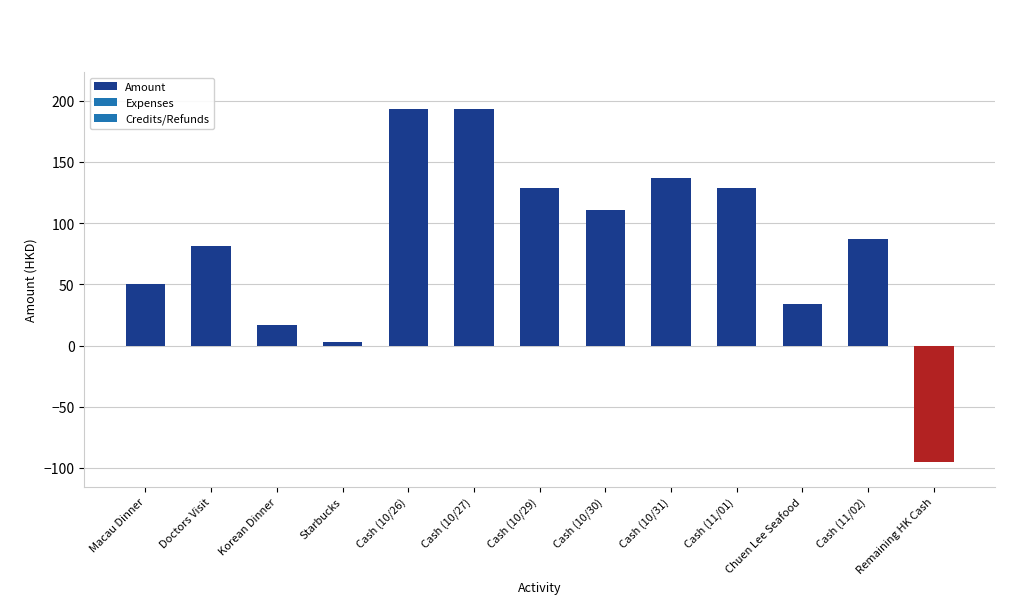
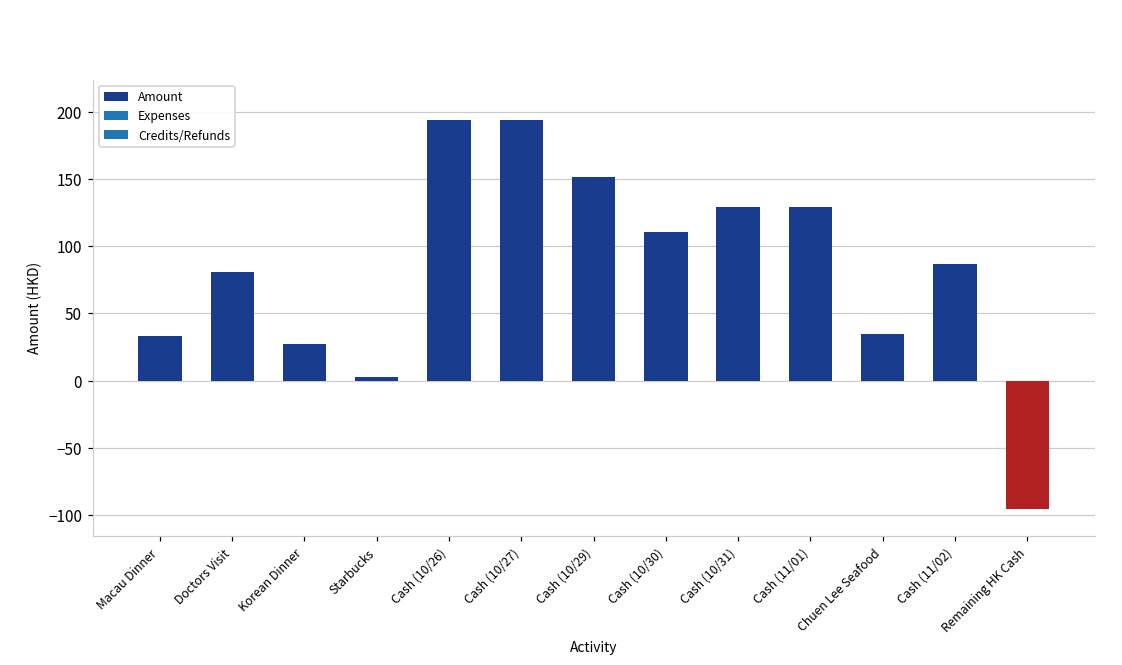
  {
-   "Macau Dinner": 50,
+   "Macau Dinner": 33,
    "Doctors Visit": 81,
-   "Korean Dinner": 17,
+   "Korean Dinner": 27,
    "Starbucks": 3,
    "Cash (10/26)": 194,
    "Cash (10/27)": 194,
-   "Cash (10/29)": 129,
+   "Cash (10/29)": 151,
    "Cash (10/30)": 111,
-   "Cash (10/31)": 137,
+   "Cash (10/31)": 129,
    "Cash (11/01)": 129,
    "Chuen Lee Seafood": 34,
    "Cash (11/02)": 87,
    "Remaining HK Cash": -95
  }
